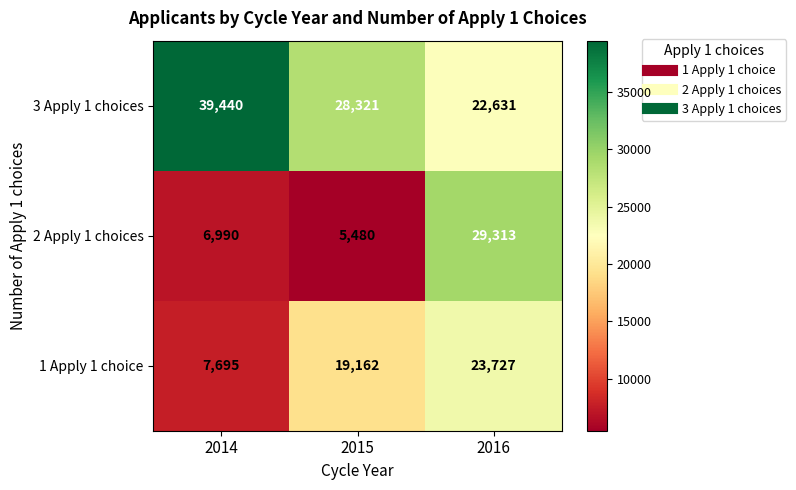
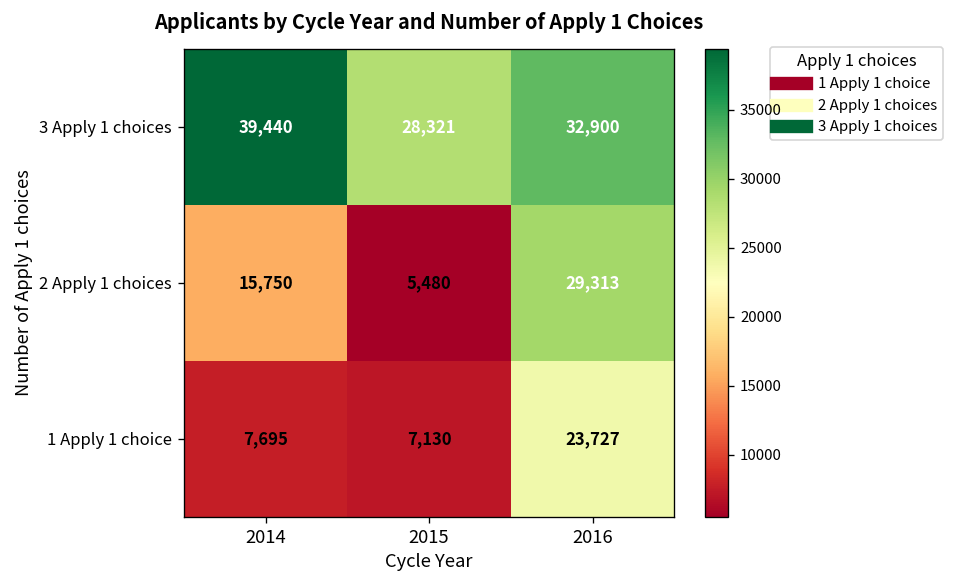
  {
    "3 Apply 1 choices": {
      "2014": "39,440",
      "2015": "28,321",
-     "2016": "22,631"
+     "2016": "32,900"
    },
    "2 Apply 1 choices": {
-     "2014": "6,990",
+     "2014": "15,750",
      "2015": "5,480",
      "2016": "29,313"
    },
    "1 Apply 1 choice": {
      "2014": "7,695",
-     "2015": "19,162",
+     "2015": "7,130",
      "2016": "23,727"
    }
  }
